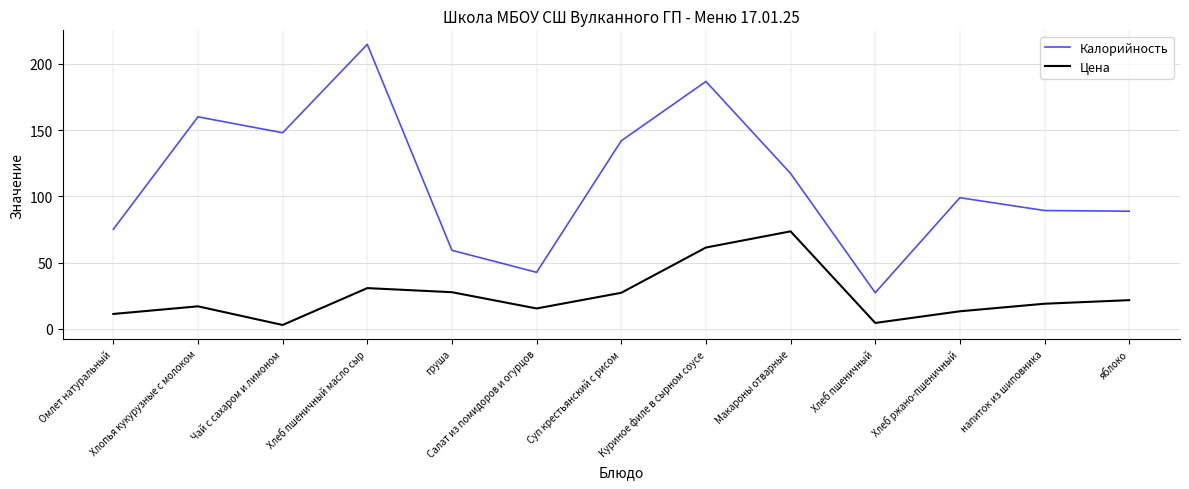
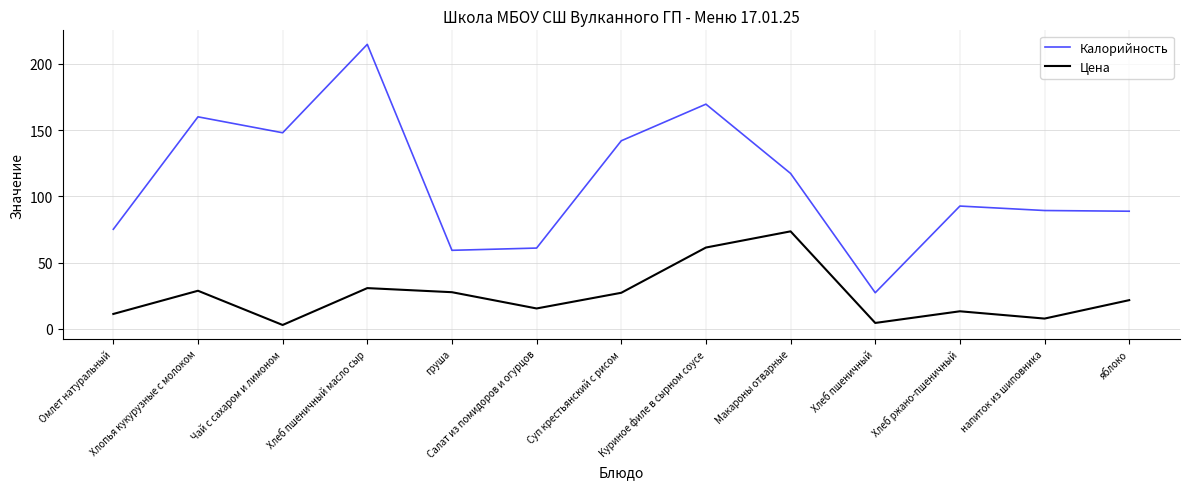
  {
    "Калорийность": {
      "Омлет натуральный": 75,
      "Хлопья кукурузные с молоком": 160,
      "Чай с сахаром и лимоном": 148,
      "Хлеб пшеничный масло сыр": 215,
      "груша": 59,
-     "Салат из помидоров и огурцов": 43,
+     "Салат из помидоров и огурцов": 61,
      "Суп крестьянский с рисом": 142,
-     "Куриное филе в сырном соусе": 187,
+     "Куриное филе в сырном соусе": 170,
      "Макароны отварные": 117,
      "Хлеб пшеничный": 27,
-     "Хлеб ржано-пшеничный": 99,
+     "Хлеб ржано-пшеничный": 93,
      "напиток из шиповника": 89,
      "яблоко": 89
    },
    "Цена": {
      "Омлет натуральный": 11,
-     "Хлопья кукурузные с молоком": 17,
+     "Хлопья кукурузные с молоком": 29,
      "Чай с сахаром и лимоном": 3,
      "Хлеб пшеничный масло сыр": 31,
      "груша": 28,
      "Салат из помидоров и огурцов": 15,
      "Суп крестьянский с рисом": 27,
      "Куриное филе в сырном соусе": 61,
      "Макароны отварные": 74,
      "Хлеб пшеничный": 5,
      "Хлеб ржано-пшеничный": 13,
-     "напиток из шиповника": 19,
+     "напиток из шиповника": 8,
      "яблоко": 22
    }
  }
